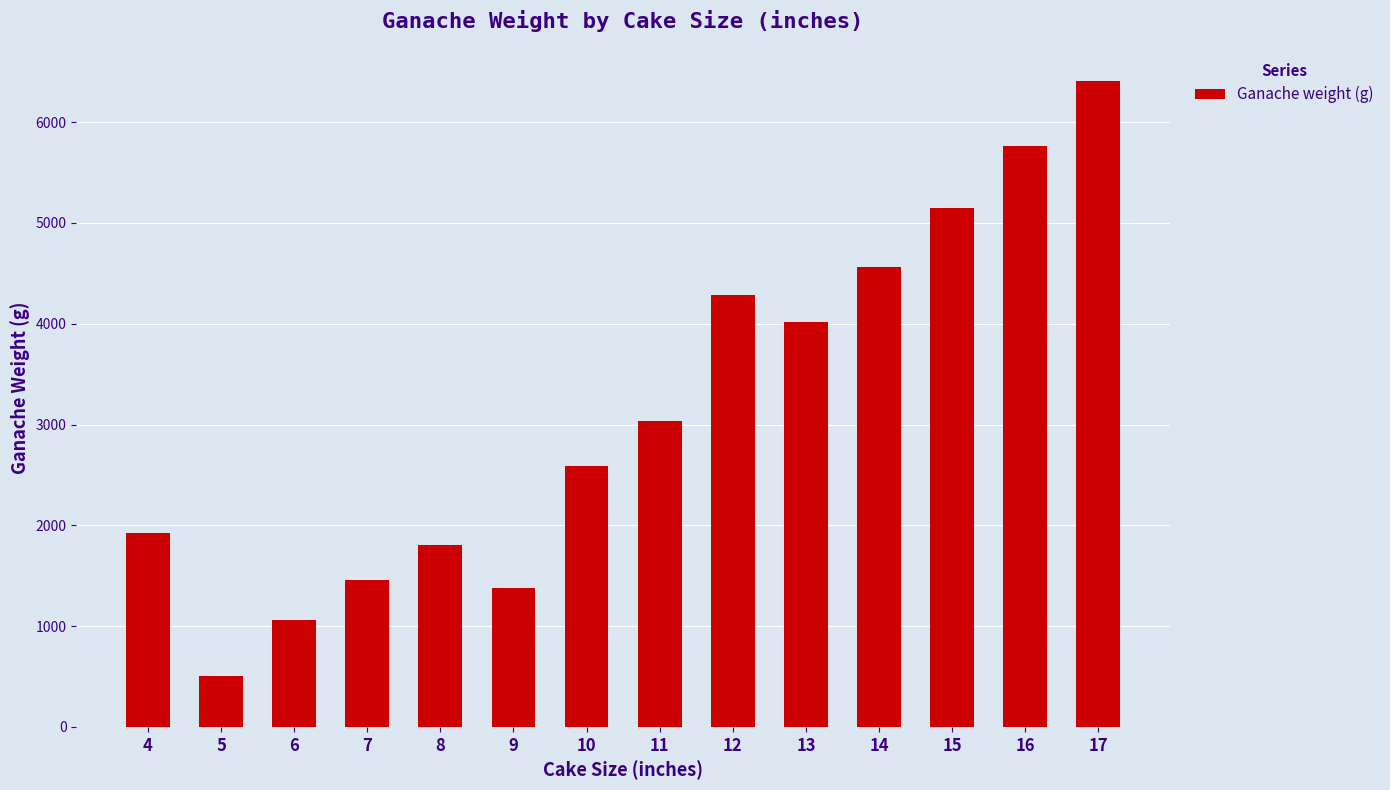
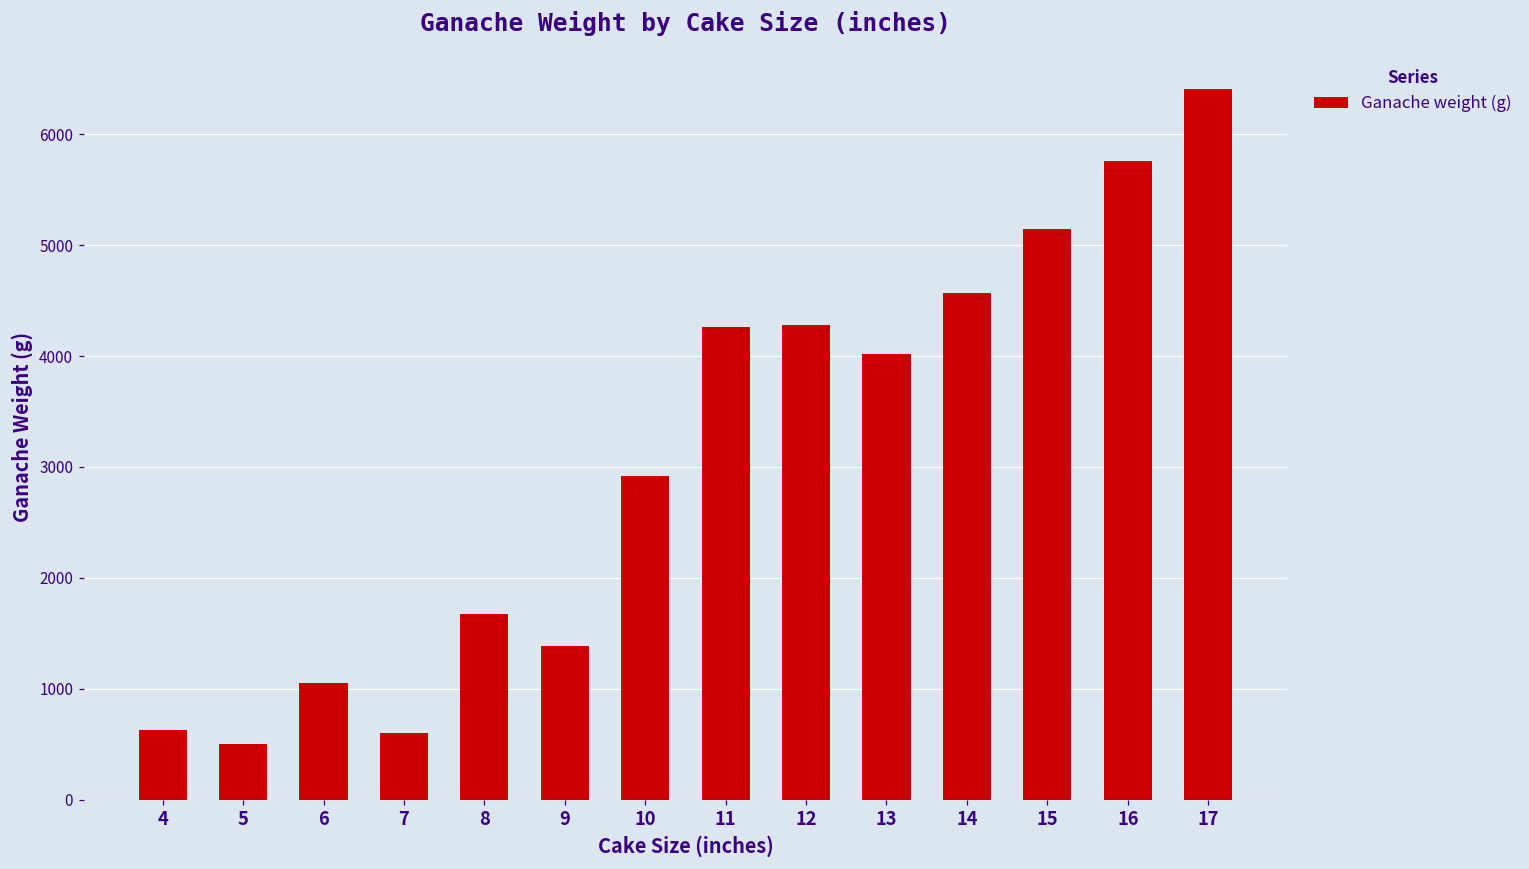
  {
-   "4": 1930,
+   "4": 630,
    "5": 510,
    "6": 1060,
-   "7": 1460,
-   "8": 1800,
+   "7": 600,
+   "8": 1680,
    "9": 1380,
-   "10": 2590,
-   "11": 3030,
+   "10": 2920,
+   "11": 4270,
    "12": 4280,
    "13": 4020,
    "14": 4570,
    "15": 5150,
    "16": 5760,
    "17": 6410
  }
